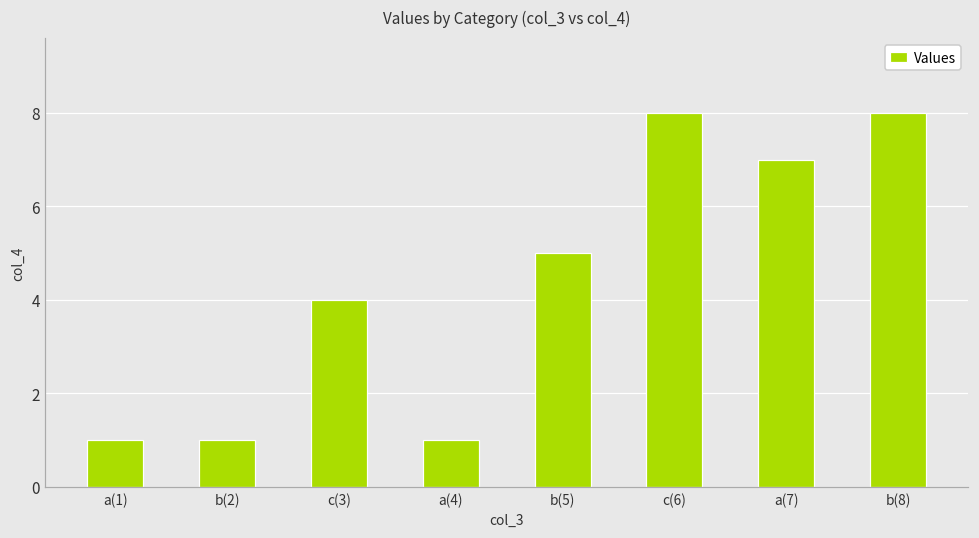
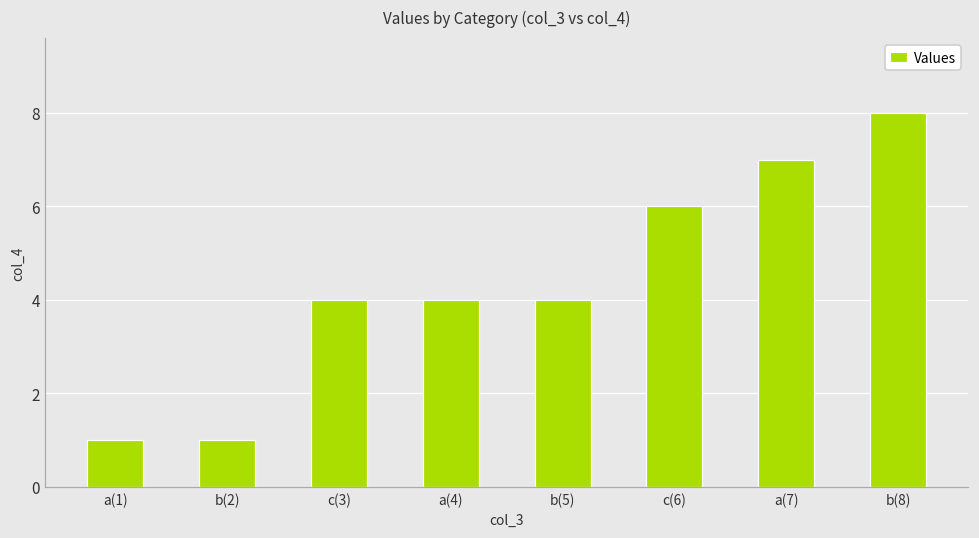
  {
    "a(1)": 1,
    "b(2)": 1,
    "c(3)": 4,
-   "a(4)": 1,
-   "b(5)": 5,
-   "c(6)": 8,
+   "a(4)": 4,
+   "b(5)": 4,
+   "c(6)": 6,
    "a(7)": 7,
    "b(8)": 8
  }
